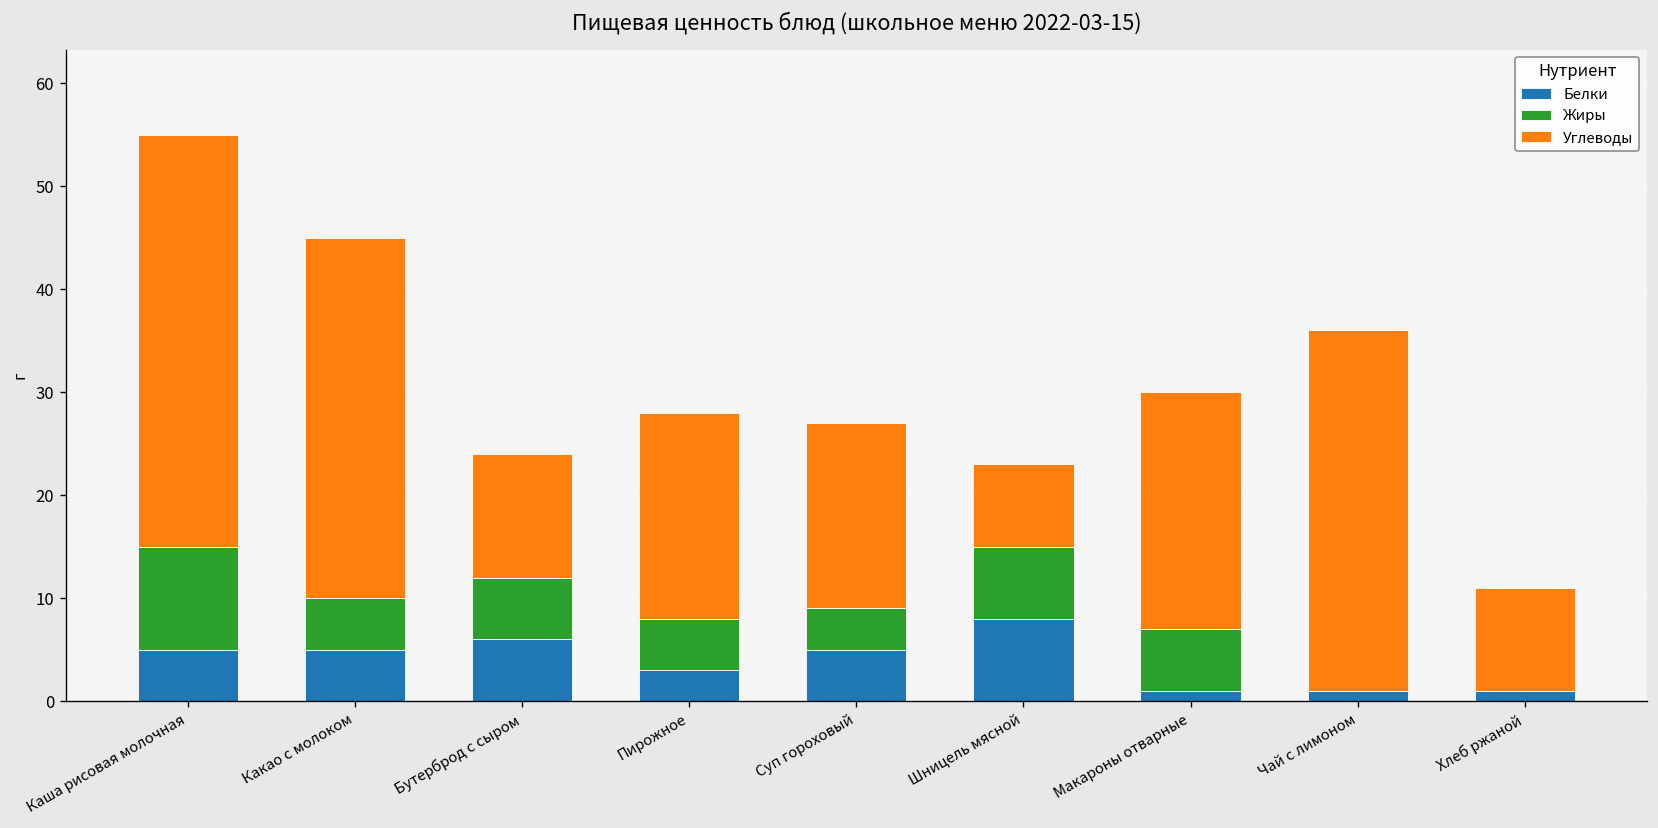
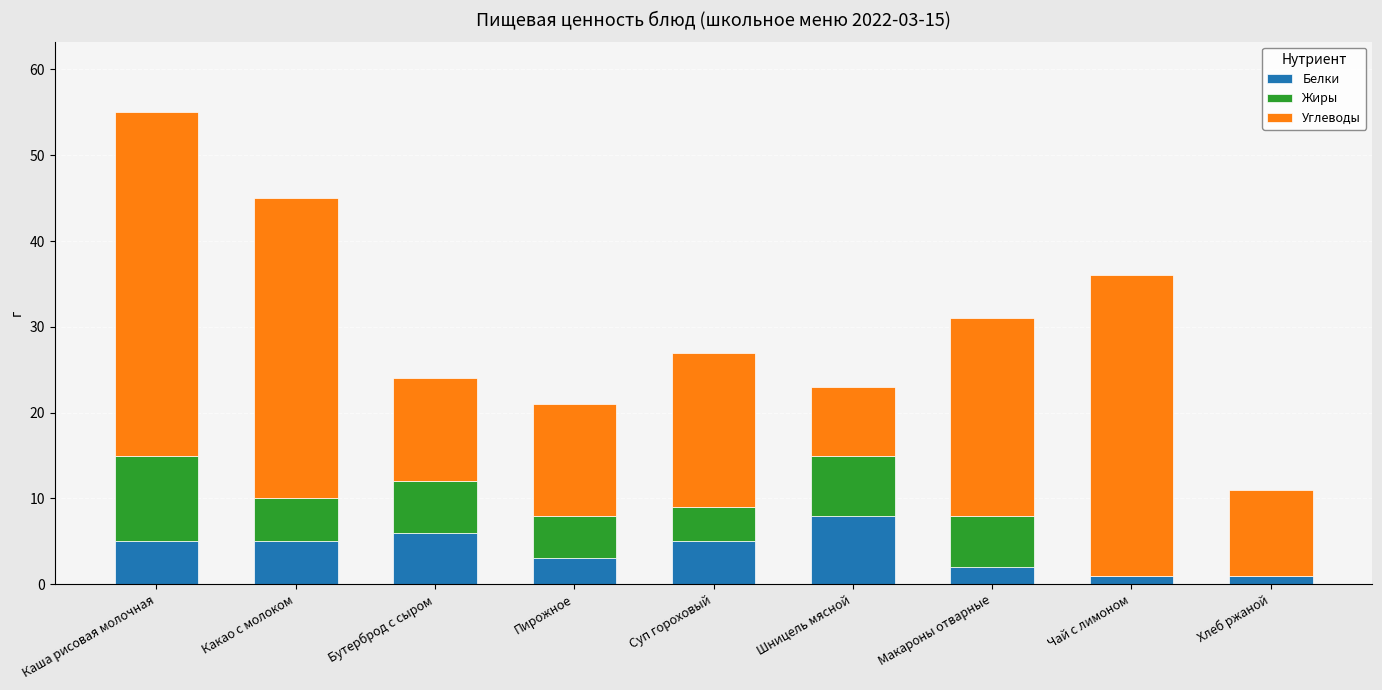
  {
    "Белки": {
      "Каша рисовая молочная": 5,
      "Какао с молоком": 5,
      "Бутерброд с сыром": 6,
      "Пирожное": 3,
      "Суп гороховый": 5,
      "Шницель мясной": 8,
-     "Макароны отварные": 1,
+     "Макароны отварные": 2,
      "Чай с лимоном": 1,
      "Хлеб ржаной": 1
    },
    "Жиры": {
      "Каша рисовая молочная": 10,
      "Какао с молоком": 5,
      "Бутерброд с сыром": 6,
      "Пирожное": 5,
      "Суп гороховый": 4,
      "Шницель мясной": 7,
      "Макароны отварные": 6,
      "Чай с лимоном": 0,
      "Хлеб ржаной": 0
    },
    "Углеводы": {
      "Каша рисовая молочная": 40,
      "Какао с молоком": 35,
      "Бутерброд с сыром": 12,
-     "Пирожное": 20,
+     "Пирожное": 13,
      "Суп гороховый": 18,
      "Шницель мясной": 8,
      "Макароны отварные": 23,
      "Чай с лимоном": 35,
      "Хлеб ржаной": 10
    }
  }
